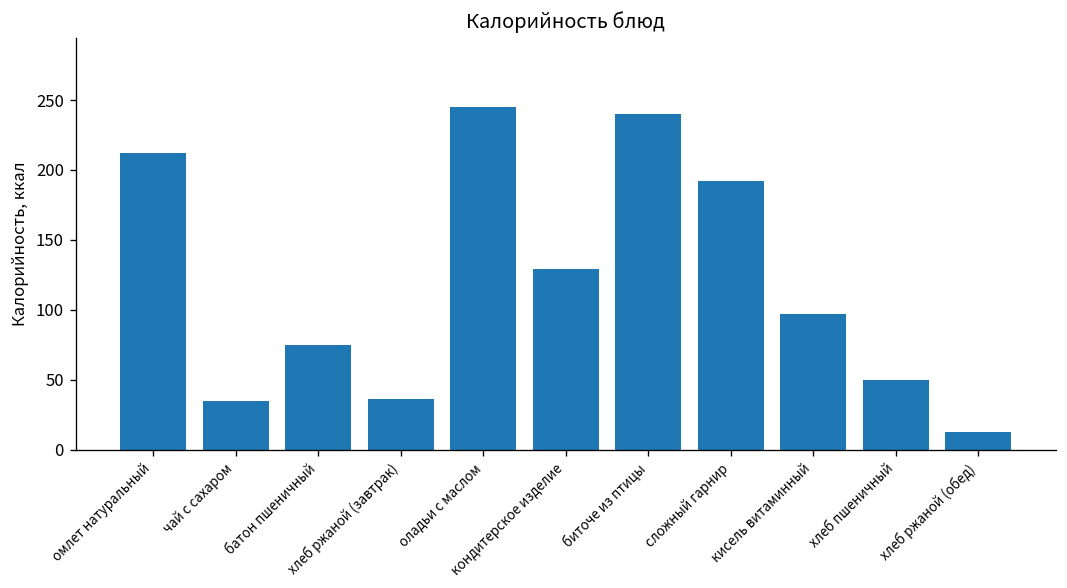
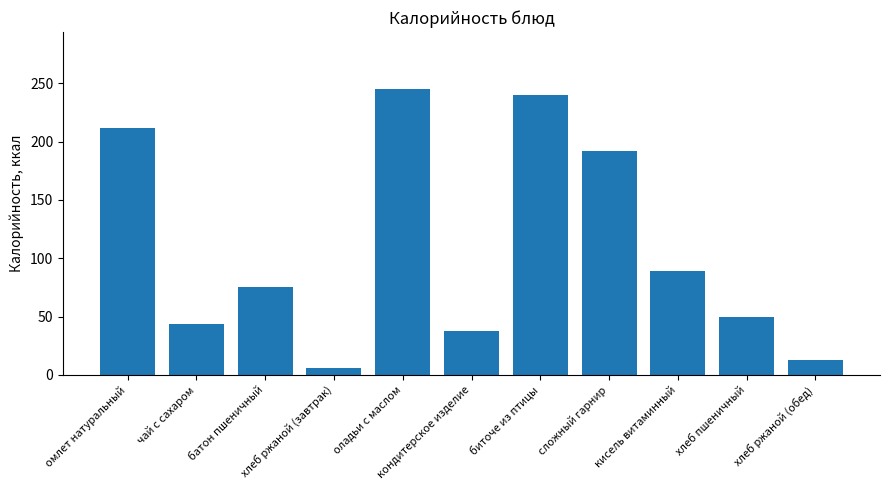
  {
    "омлет натуральный": 212,
-   "чай с сахаром": 35,
+   "чай с сахаром": 44,
    "батон пшеничный": 75,
-   "хлеб ржаной (завтрак)": 36,
+   "хлеб ржаной (завтрак)": 6,
    "оладьи с маслом": 245,
-   "кондитерское изделие": 129,
+   "кондитерское изделие": 38,
    "биточе из птицы": 240,
    "сложный гарнир": 192,
-   "кисель витаминный": 97,
+   "кисель витаминный": 89,
    "хлеб пшеничный": 50,
    "хлеб ржаной (обед)": 13
  }
